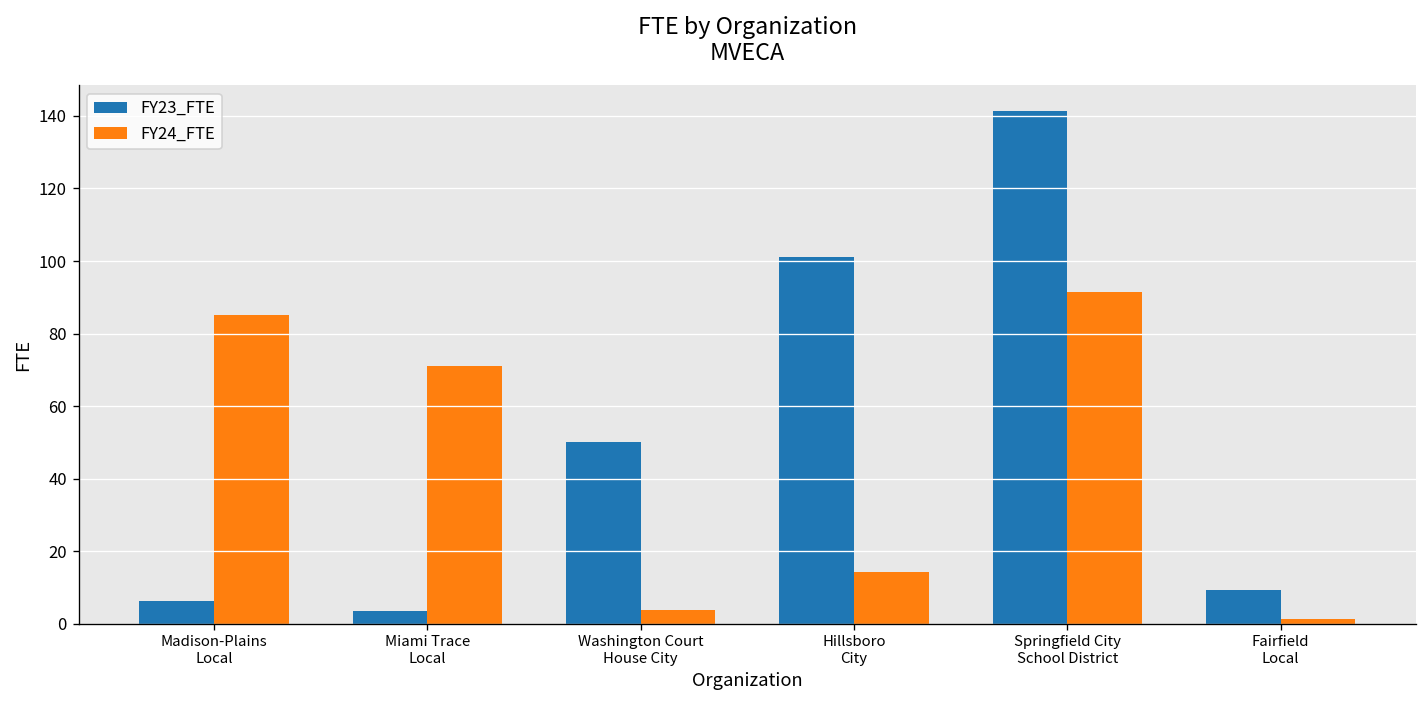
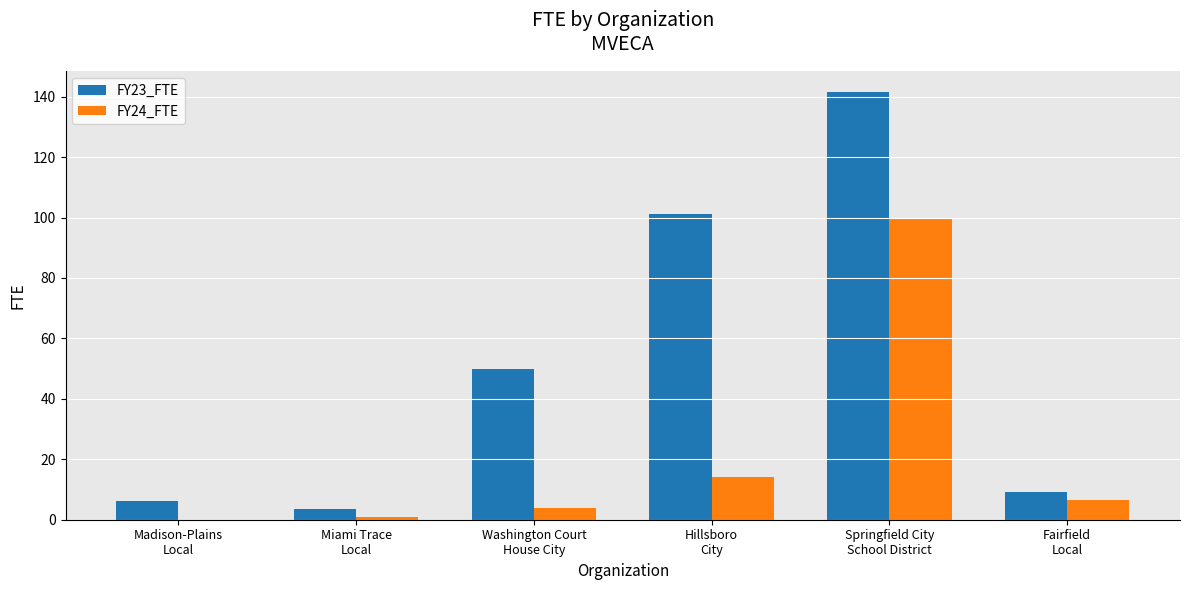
  {
    "FY23_FTE": {
      "Madison-Plains Local": 6,
      "Miami Trace Local": 4,
      "Washington Court House City": 50,
      "Hillsboro City": 101,
      "Springfield City School District": 141,
      "Fairfield Local": 9
    },
    "FY24_FTE": {
-     "Madison-Plains Local": 85,
-     "Miami Trace Local": 71,
+     "Madison-Plains Local": 0,
+     "Miami Trace Local": 1,
      "Washington Court House City": 4,
      "Hillsboro City": 14,
-     "Springfield City School District": 91,
-     "Fairfield Local": 1
+     "Springfield City School District": 100,
+     "Fairfield Local": 6
    }
  }
